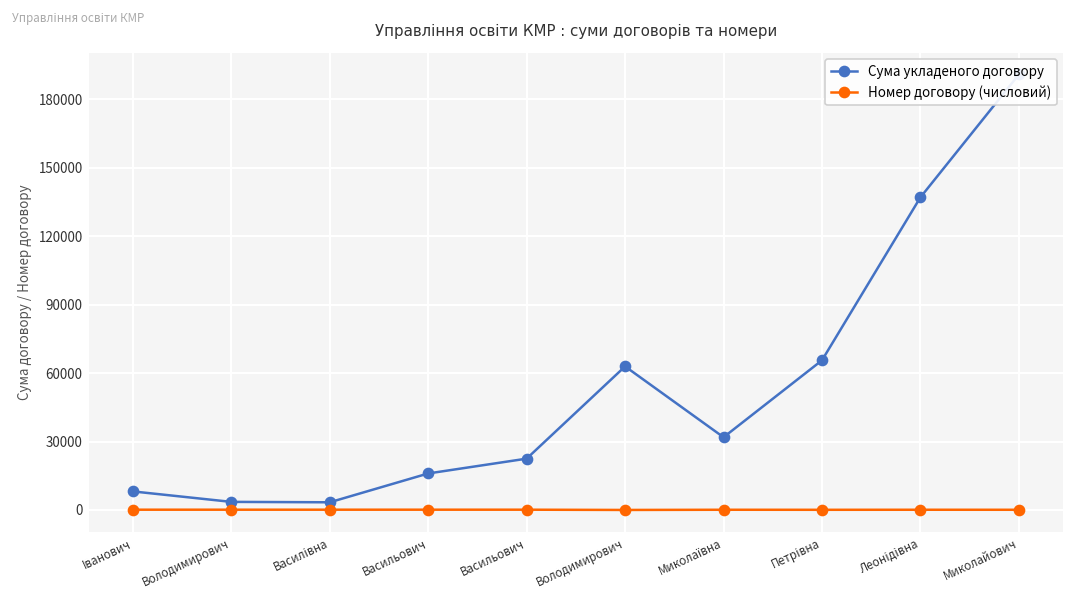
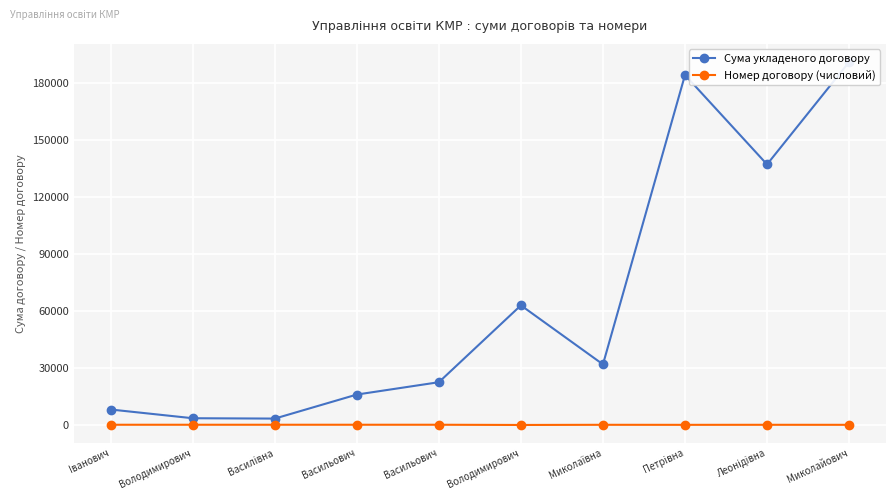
  {
    "Сума укладеного договору": {
      "Іванович": 8000,
      "Василівна": 3000,
      "Миколаївна": 32000,
-     "Петрівна": 66000,
+     "Петрівна": 184000,
      "Леонідівна": 137000
    },
    "Номер договору (числовий)": {
      "Іванович": 0,
      "Василівна": 0,
      "Миколаївна": 0,
      "Петрівна": 0,
      "Леонідівна": 0,
      "Миколайович": 0
    }
  }
